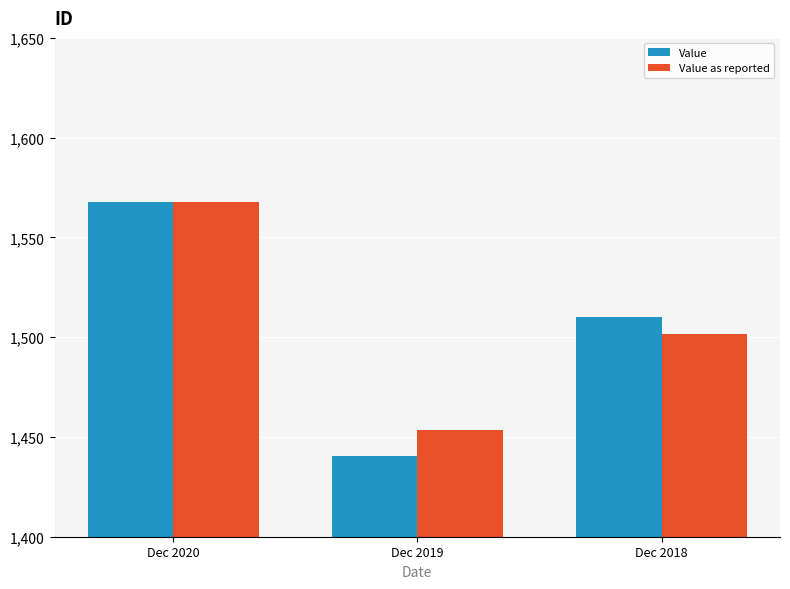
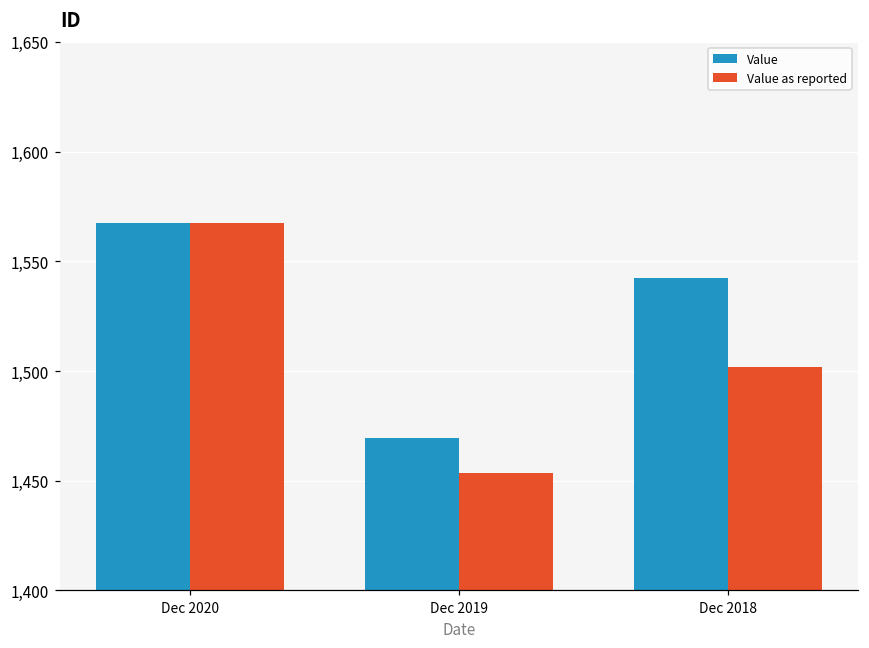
  {
    "Value": {
      "Dec 2020": "1,568",
-     "Dec 2019": "1,441",
-     "Dec 2018": "1,510"
+     "Dec 2019": "1,469",
+     "Dec 2018": "1,542"
    },
    "Value as reported": {
      "Dec 2020": "1,568",
      "Dec 2019": "1,454",
      "Dec 2018": "1,502"
    }
  }
